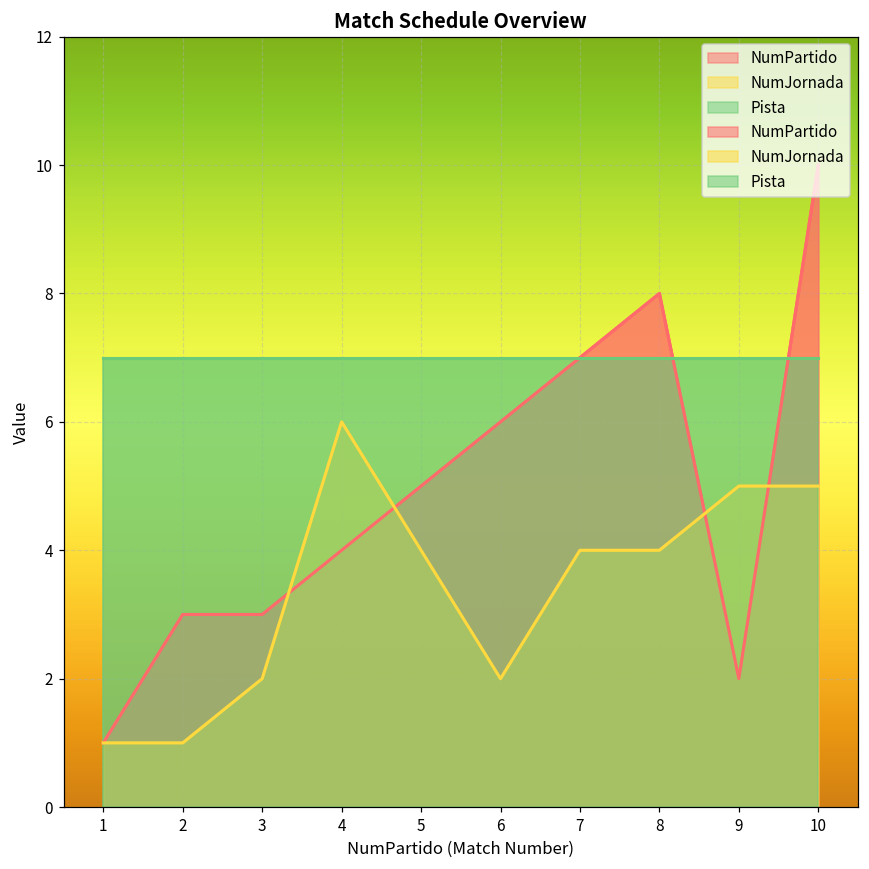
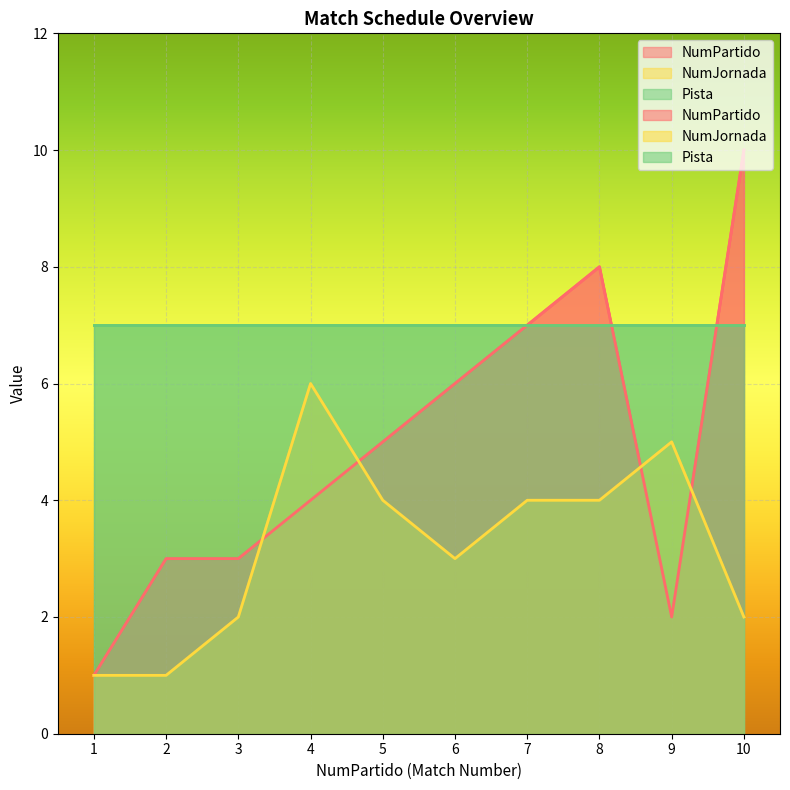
  {
    "NumPartido": {
      "2": 3,
      "3": 3,
      "4": 4,
      "5": 5,
      "6": 6,
      "8": 8,
      "9": 2
    },
    "NumJornada": {
      "2": 1,
      "3": 2,
      "4": 6,
      "5": 4,
-     "6": 2,
+     "6": 3,
      "7": 4,
      "8": 4,
      "9": 5,
-     "10": 5
+     "10": 2
    },
    "Pista": {
      "1": 7,
      "2": 7,
      "3": 7,
      "4": 7,
      "5": 7,
      "6": 7,
      "8": 7,
      "9": 7,
      "10": 7
    }
  }
